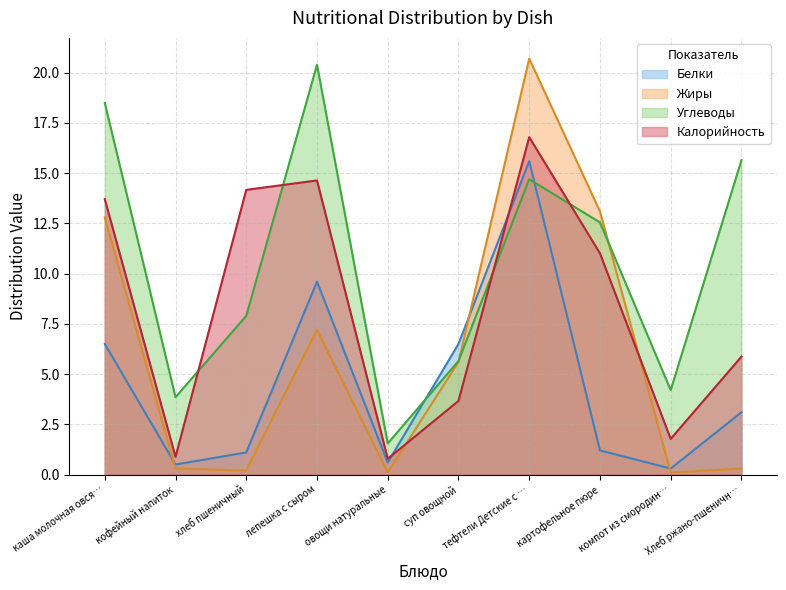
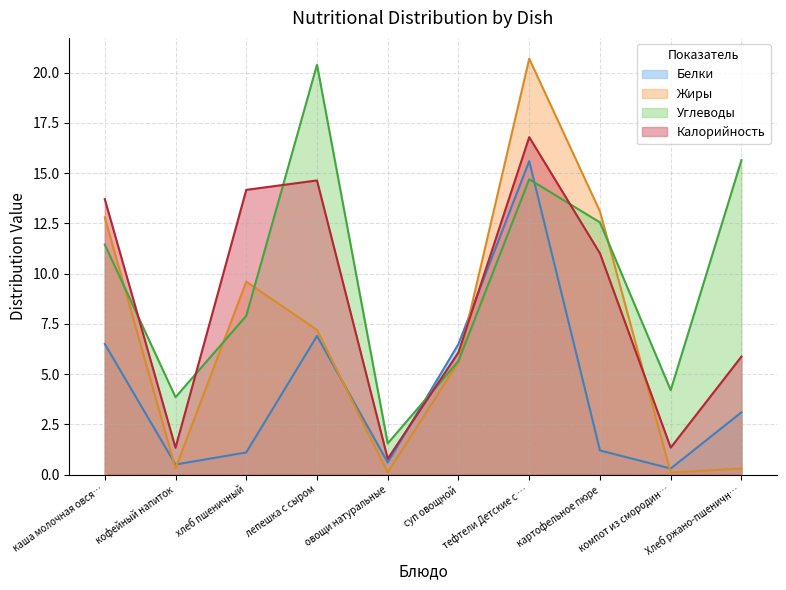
  {
    "Белки": {
      "каша молочная овся…": 6.5,
      "кофейный напиток": 0.5,
      "хлеб пшеничный": 1.1,
-     "лепешка с сыром": 9.6,
+     "лепешка с сыром": 6.9,
      "овощи натуральные": 0.6,
      "суп овощной": 6.5,
      "тефтели Детские с …": 15.6,
      "картофельное пюре": 1.2,
      "компот из смородин…": 0.3,
      "Хлеб ржано-пшеничн…": 3.1
    },
    "Жиры": {
      "каша молочная овся…": 12.8,
      "кофейный напиток": 0.3,
-     "хлеб пшеничный": 0.2,
+     "хлеб пшеничный": 9.6,
      "лепешка с сыром": 7.2,
      "овощи натуральные": 0.1,
      "тефтели Детские с …": 20.7,
      "картофельное пюре": 13.1,
      "компот из смородин…": 0.1,
      "Хлеб ржано-пшеничн…": 0.3
    },
    "Углеводы": {
-     "каша молочная овся…": 18.5,
+     "каша молочная овся…": 11.5,
      "кофейный напиток": 3.9,
      "хлеб пшеничный": 7.9,
      "лепешка с сыром": 20.4,
      "овощи натуральные": 1.6,
      "тефтели Детские с …": 14.7,
      "картофельное пюре": 12.6,
      "компот из смородин…": 4.2,
      "Хлеб ржано-пшеничн…": 15.7
    },
    "Калорийность": {
      "каша молочная овся…": 13.7,
-     "кофейный напиток": 0.9,
+     "кофейный напиток": 1.3,
      "хлеб пшеничный": 14.2,
      "лепешка с сыром": 14.6,
      "овощи натуральные": 0.8,
-     "суп овощной": 3.7,
+     "суп овощной": 6.1,
      "тефтели Детские с …": 16.8,
      "картофельное пюре": 11.0,
-     "компот из смородин…": 1.8,
+     "компот из смородин…": 1.3,
      "Хлеб ржано-пшеничн…": 5.9
    }
  }
